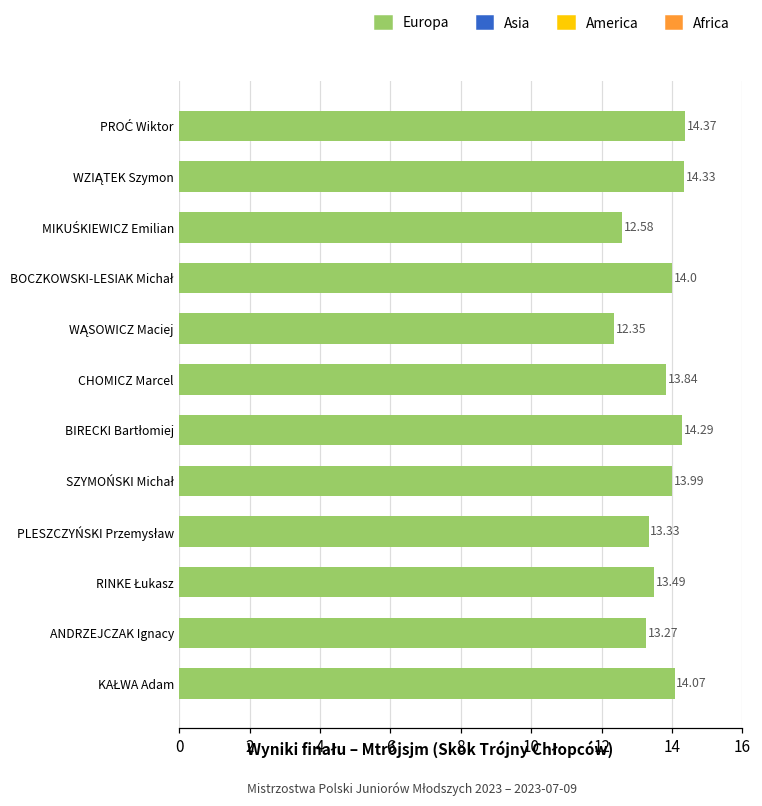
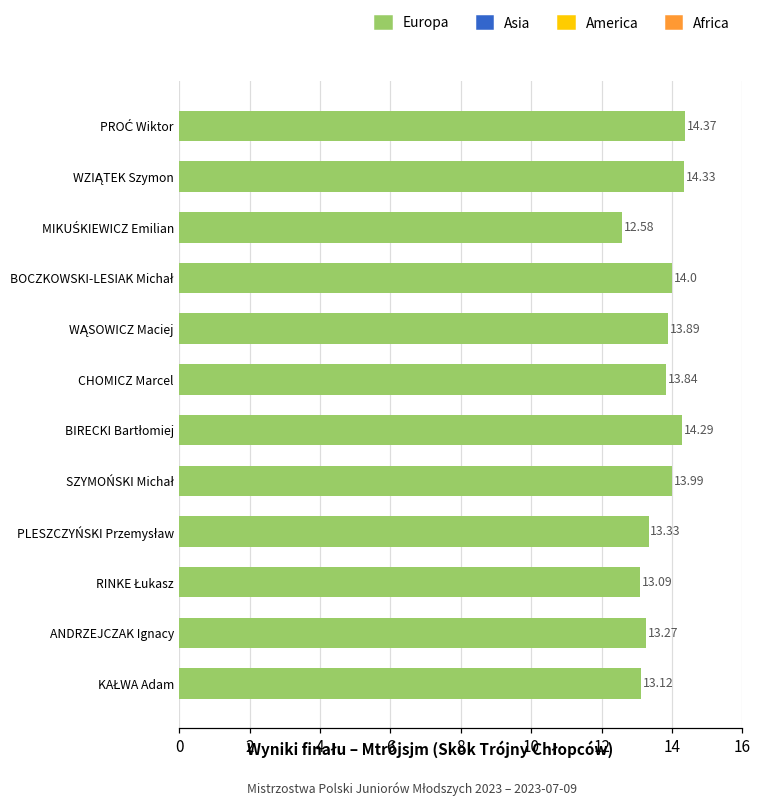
  {
    "PROĆ Wiktor": 14.37,
    "WZIĄTEK Szymon": 14.33,
    "MIKUŚKIEWICZ Emilian": 12.58,
    "BOCZKOWSKI-LESIAK Michał": 14.0,
-   "WĄSOWICZ Maciej": 12.35,
+   "WĄSOWICZ Maciej": 13.89,
    "CHOMICZ Marcel": 13.84,
    "BIRECKI Bartłomiej": 14.29,
    "SZYMOŃSKI Michał": 13.99,
    "PLESZCZYŃSKI Przemysław": 13.33,
-   "RINKE Łukasz": 13.49,
+   "RINKE Łukasz": 13.09,
    "ANDRZEJCZAK Ignacy": 13.27,
-   "KAŁWA Adam": 14.07
+   "KAŁWA Adam": 13.12
  }
